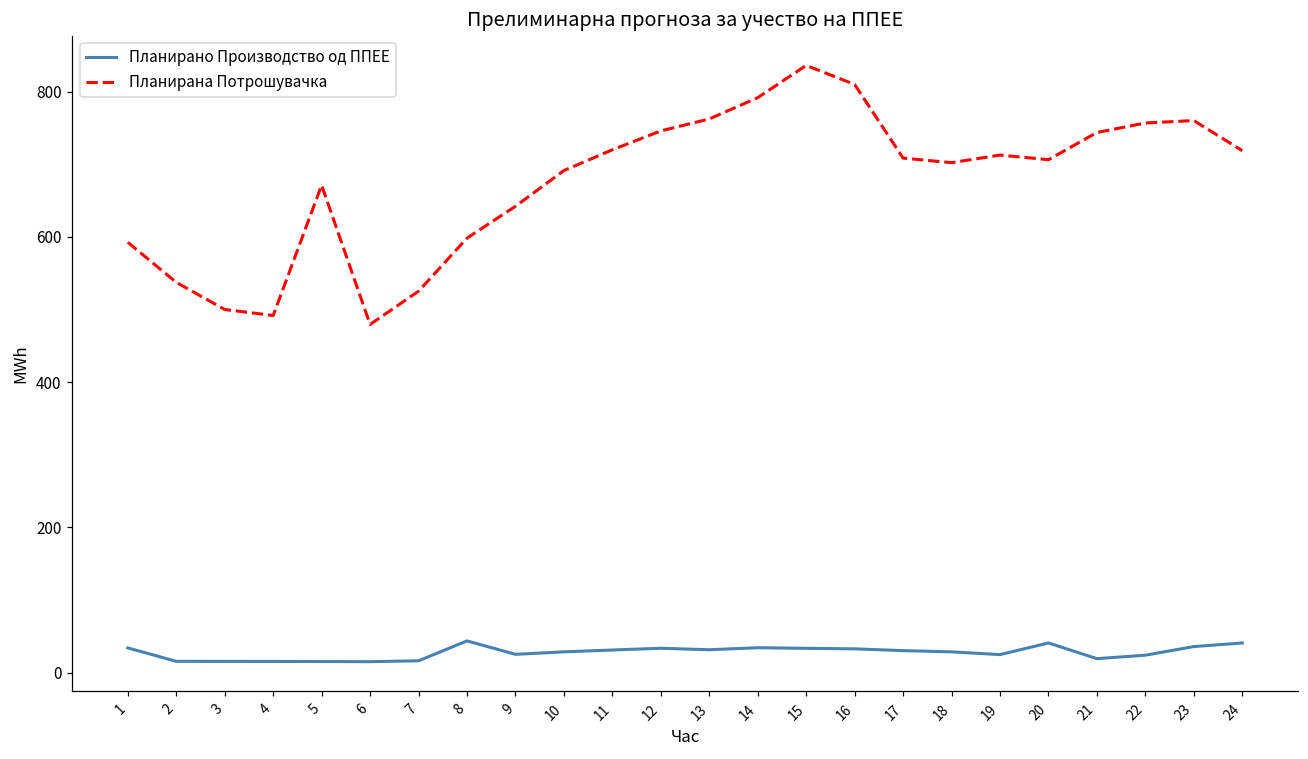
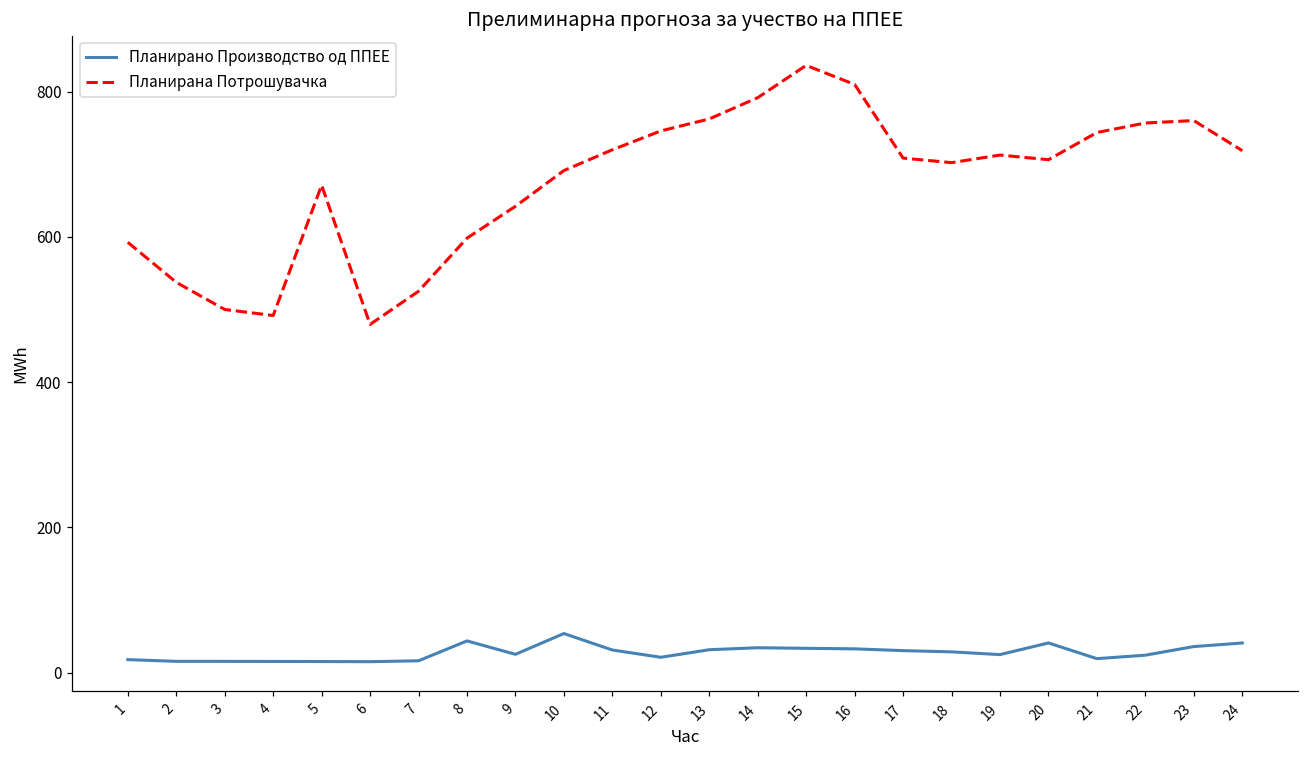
  {
    "Планирано Производство од ППЕЕ": {
-     "1": 30,
+     "1": 20,
      "2": 20,
      "3": 20,
      "4": 20,
      "5": 20,
      "6": 20,
      "7": 20,
      "8": 40,
      "9": 30,
-     "10": 30,
+     "10": 50,
      "11": 30,
-     "12": 30,
+     "12": 20,
      "13": 30,
      "14": 30,
      "15": 30,
      "16": 30,
      "17": 30,
      "18": 30,
      "19": 30,
      "20": 40,
      "21": 20,
      "22": 20,
      "23": 40,
      "24": 40
    },
    "Планирана Потрошувачка": {
      "1": 590,
      "2": 540,
      "3": 500,
      "4": 490,
      "5": 670,
      "6": 480,
      "7": 530,
      "8": 600,
      "9": 640,
      "10": 690,
      "11": 720,
      "12": 750,
      "13": 760,
      "14": 790,
      "15": 840,
      "16": 810,
      "17": 710,
      "18": 700,
      "19": 710,
      "20": 710,
      "21": 740,
      "22": 760,
      "23": 760,
      "24": 720
    }
  }
